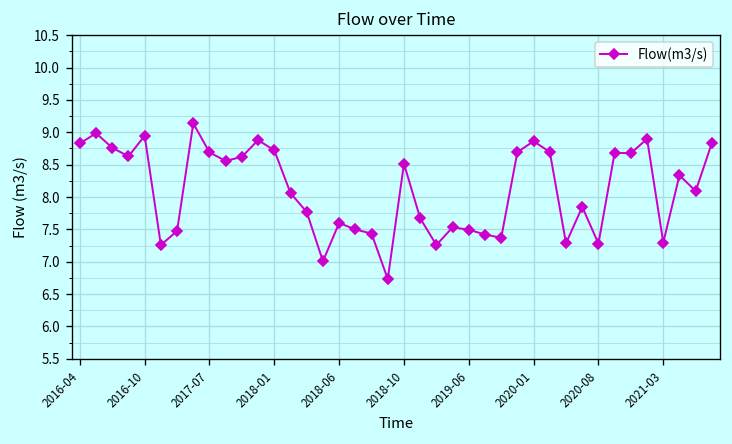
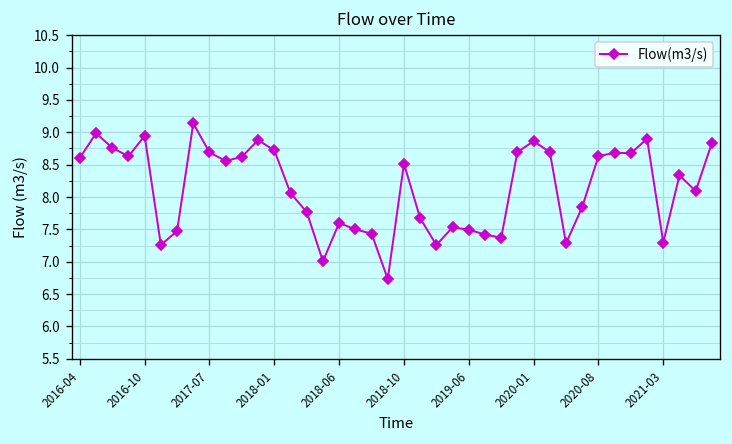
  {
-   "2016-04": 8.8,
+   "2016-04": 8.6,
    "2016-10": 8.9,
    "2017-07": 8.7,
    "2018-01": 8.7,
    "2018-06": 7.6,
    "2018-10": 8.5,
    "2019-06": 7.5,
    "2020-01": 8.9,
-   "2020-08": 7.3,
+   "2020-08": 8.6,
    "2021-03": 7.3
  }
